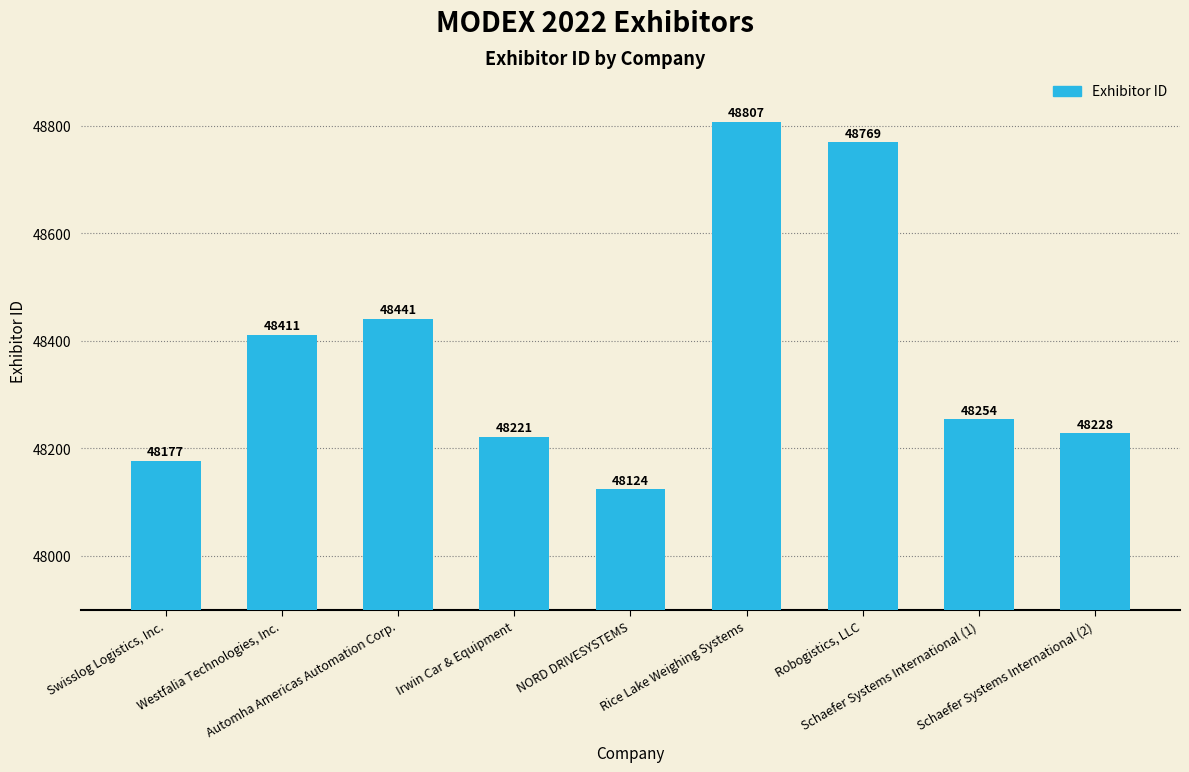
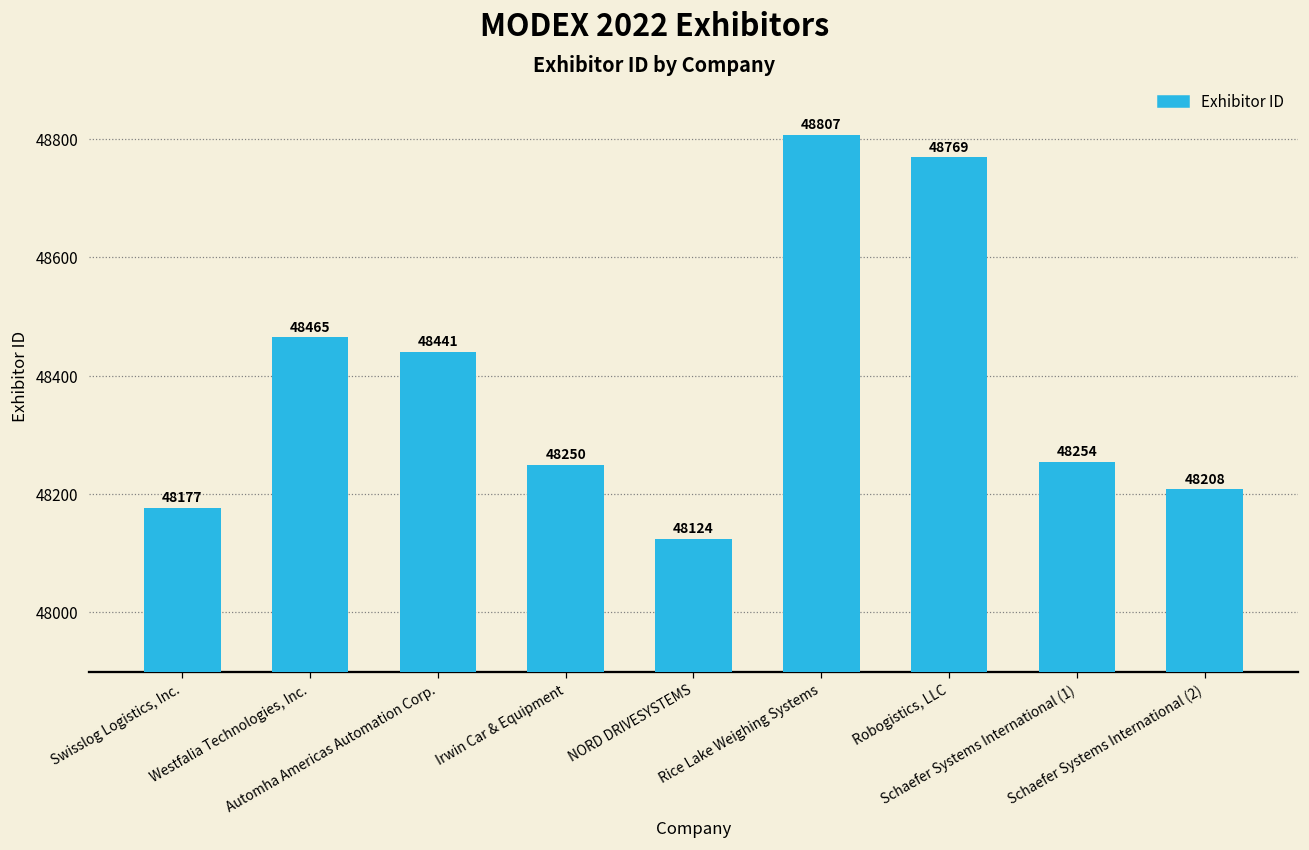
  {
    "Swisslog Logistics, Inc.": 48177,
-   "Westfalia Technologies, Inc.": 48411,
+   "Westfalia Technologies, Inc.": 48465,
    "Automha Americas Automation Corp.": 48441,
-   "Irwin Car & Equipment": 48221,
+   "Irwin Car & Equipment": 48250,
    "NORD DRIVESYSTEMS": 48124,
    "Rice Lake Weighing Systems": 48807,
    "Robogistics, LLC": 48769,
    "Schaefer Systems International (1)": 48254,
-   "Schaefer Systems International (2)": 48228
+   "Schaefer Systems International (2)": 48208
  }
